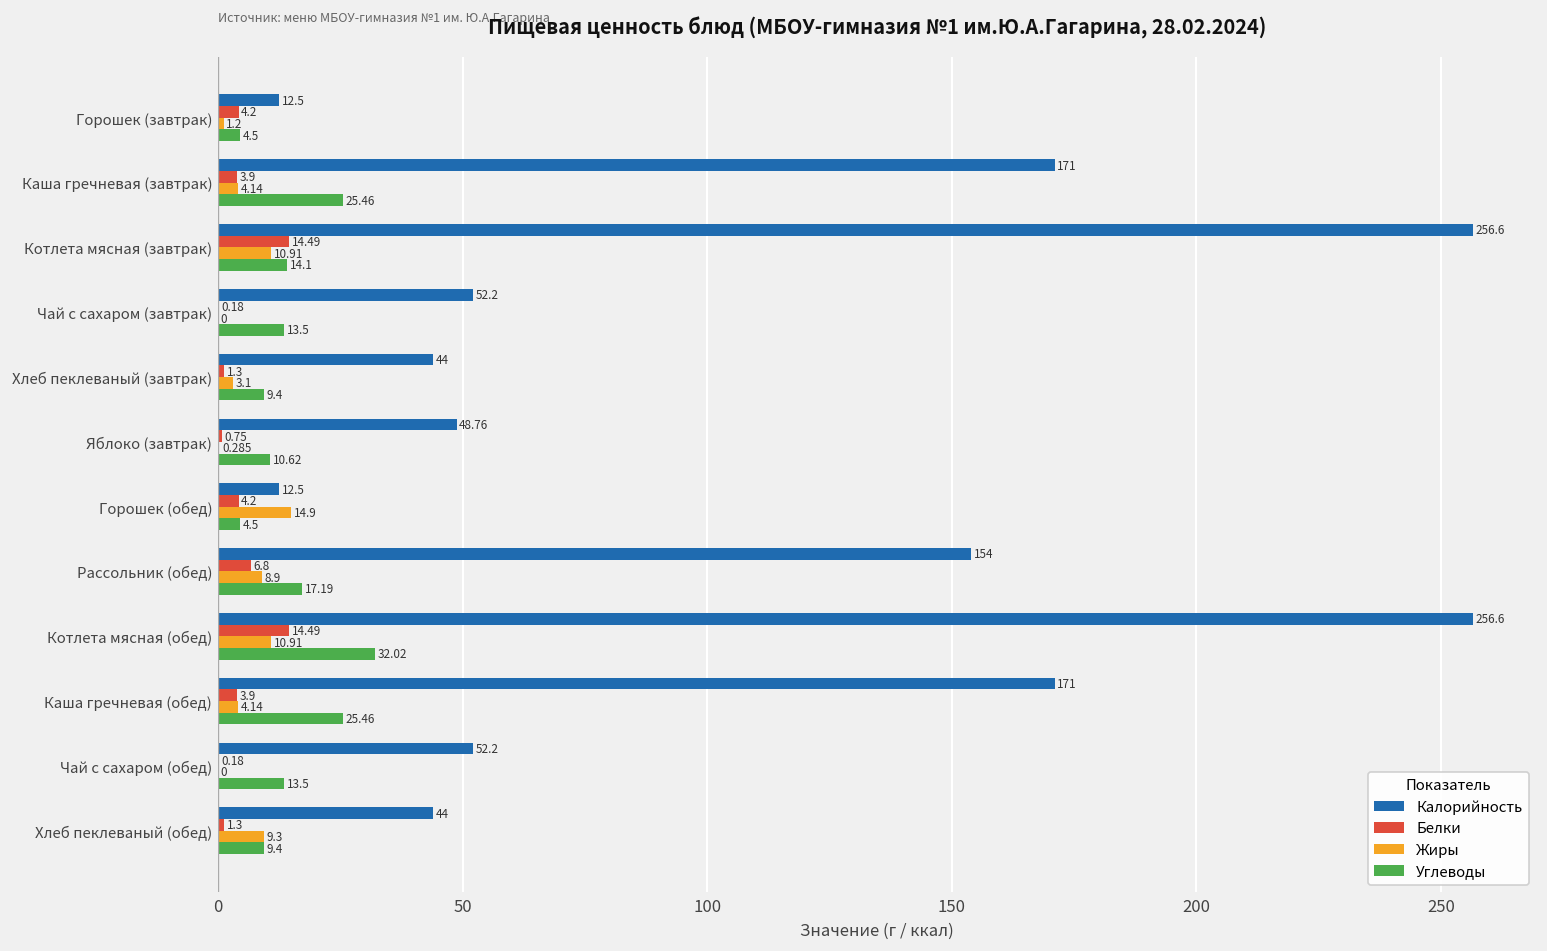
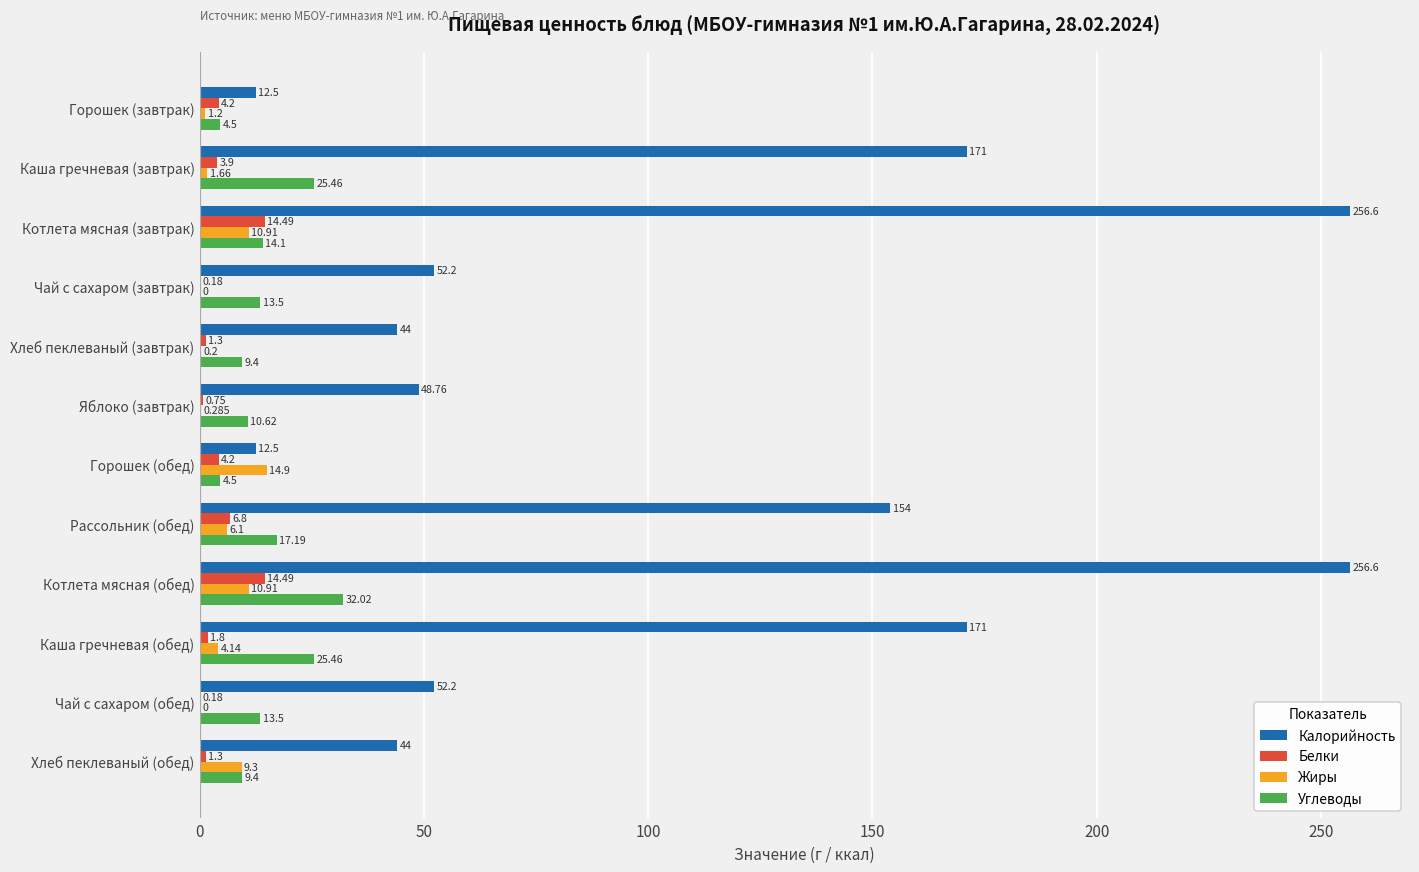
  {
    "Калорийность": {
      "Горошек (завтрак)": 12.5,
      "Каша гречневая (завтрак)": 171,
      "Котлета мясная (завтрак)": 256.6,
      "Чай с сахаром (завтрак)": 52.2,
      "Хлеб пеклеваный (завтрак)": 44,
      "Яблоко (завтрак)": 48.76,
      "Горошек (обед)": 12.5,
      "Рассольник (обед)": 154,
      "Котлета мясная (обед)": 256.6,
      "Каша гречневая (обед)": 171,
      "Чай с сахаром (обед)": 52.2,
      "Хлеб пеклеваный (обед)": 44
    },
    "Белки": {
      "Горошек (завтрак)": 4.2,
      "Каша гречневая (завтрак)": 3.9,
      "Котлета мясная (завтрак)": 14.49,
      "Чай с сахаром (завтрак)": 0.18,
      "Хлеб пеклеваный (завтрак)": 1.3,
      "Яблоко (завтрак)": 0.75,
      "Горошек (обед)": 4.2,
      "Рассольник (обед)": 6.8,
      "Котлета мясная (обед)": 14.49,
-     "Каша гречневая (обед)": 3.9,
+     "Каша гречневая (обед)": 1.8,
      "Чай с сахаром (обед)": 0.18,
      "Хлеб пеклеваный (обед)": 1.3
    },
    "Жиры": {
      "Горошек (завтрак)": 1.2,
-     "Каша гречневая (завтрак)": 4.14,
+     "Каша гречневая (завтрак)": 1.66,
      "Котлета мясная (завтрак)": 10.91,
      "Чай с сахаром (завтрак)": 0,
-     "Хлеб пеклеваный (завтрак)": 3.1,
+     "Хлеб пеклеваный (завтрак)": 0.2,
      "Яблоко (завтрак)": 0.285,
      "Горошек (обед)": 14.9,
-     "Рассольник (обед)": 8.9,
+     "Рассольник (обед)": 6.1,
      "Котлета мясная (обед)": 10.91,
      "Каша гречневая (обед)": 4.14,
      "Чай с сахаром (обед)": 0,
      "Хлеб пеклеваный (обед)": 9.3
    },
    "Углеводы": {
      "Горошек (завтрак)": 4.5,
      "Каша гречневая (завтрак)": 25.46,
      "Котлета мясная (завтрак)": 14.1,
      "Чай с сахаром (завтрак)": 13.5,
      "Хлеб пеклеваный (завтрак)": 9.4,
      "Яблоко (завтрак)": 10.62,
      "Горошек (обед)": 4.5,
      "Рассольник (обед)": 17.19,
      "Котлета мясная (обед)": 32.02,
      "Каша гречневая (обед)": 25.46,
      "Чай с сахаром (обед)": 13.5,
      "Хлеб пеклеваный (обед)": 9.4
    }
  }
